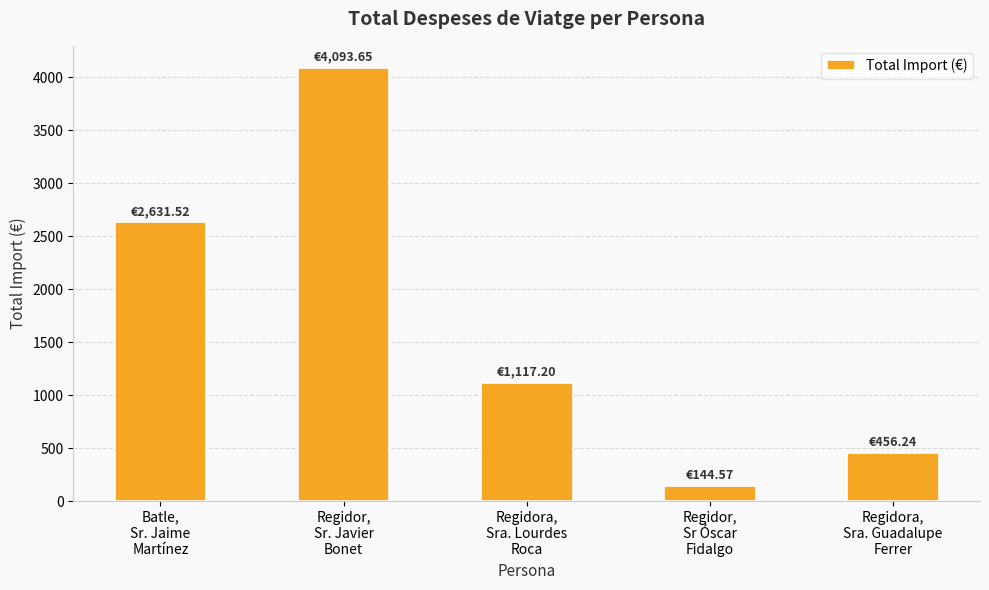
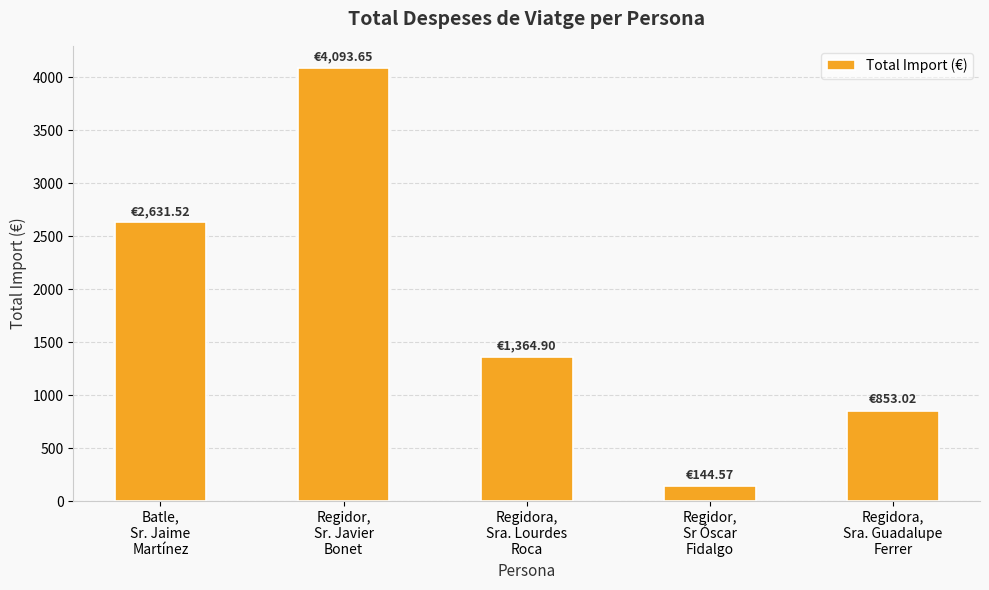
  {
    "Batle, Sr. Jaime Martínez": "€2,631.52",
    "Regidor, Sr. Javier Bonet": "€4,093.65",
-   "Regidora, Sra. Lourdes Roca": "€1,117.20",
+   "Regidora, Sra. Lourdes Roca": "€1,364.90",
    "Regidor, Sr Óscar Fidalgo": "€144.57",
-   "Regidora, Sra. Guadalupe Ferrer": "€456.24"
+   "Regidora, Sra. Guadalupe Ferrer": "€853.02"
  }
